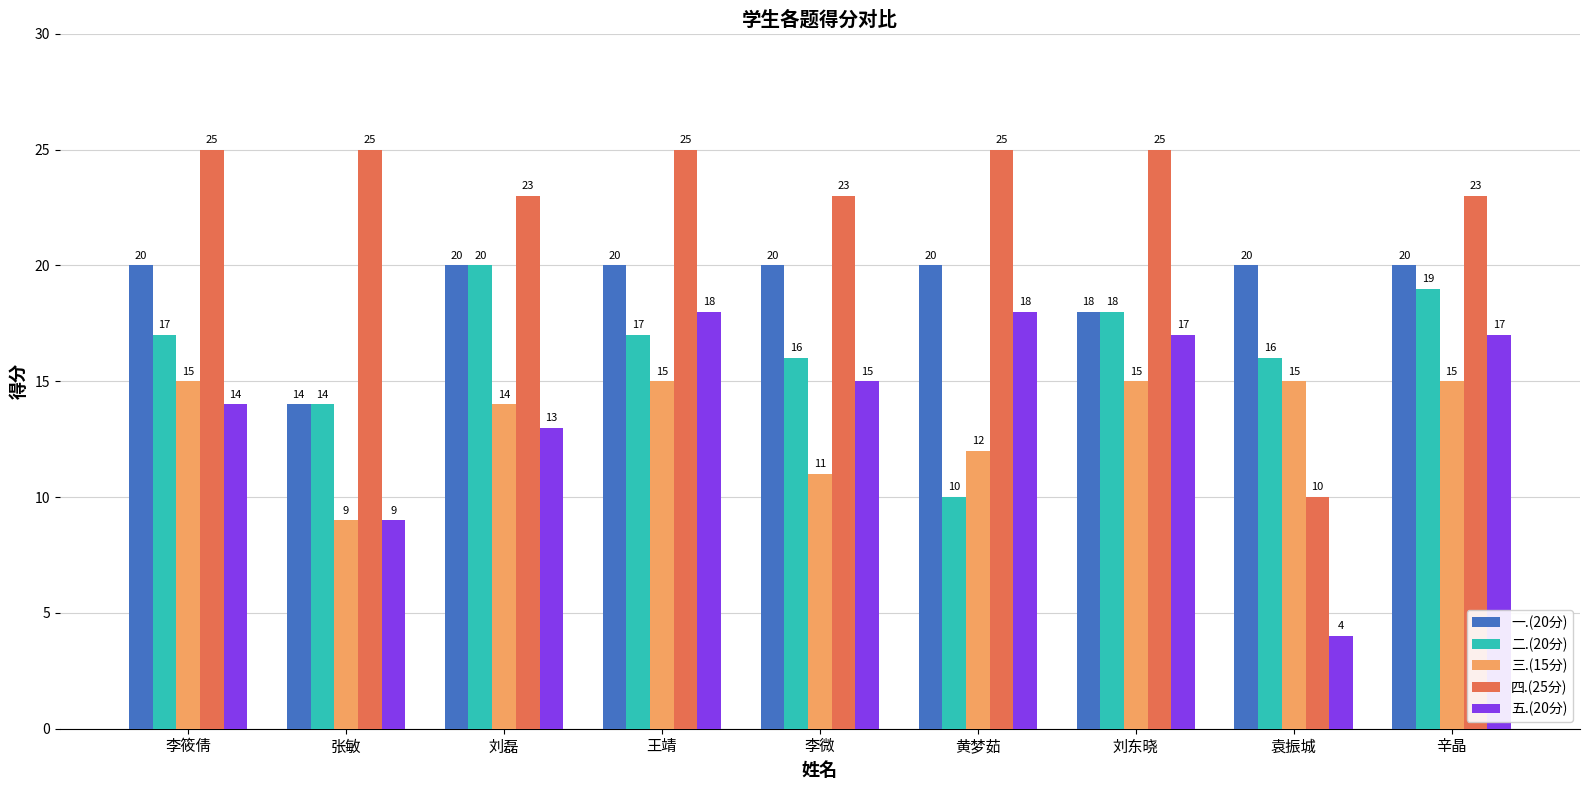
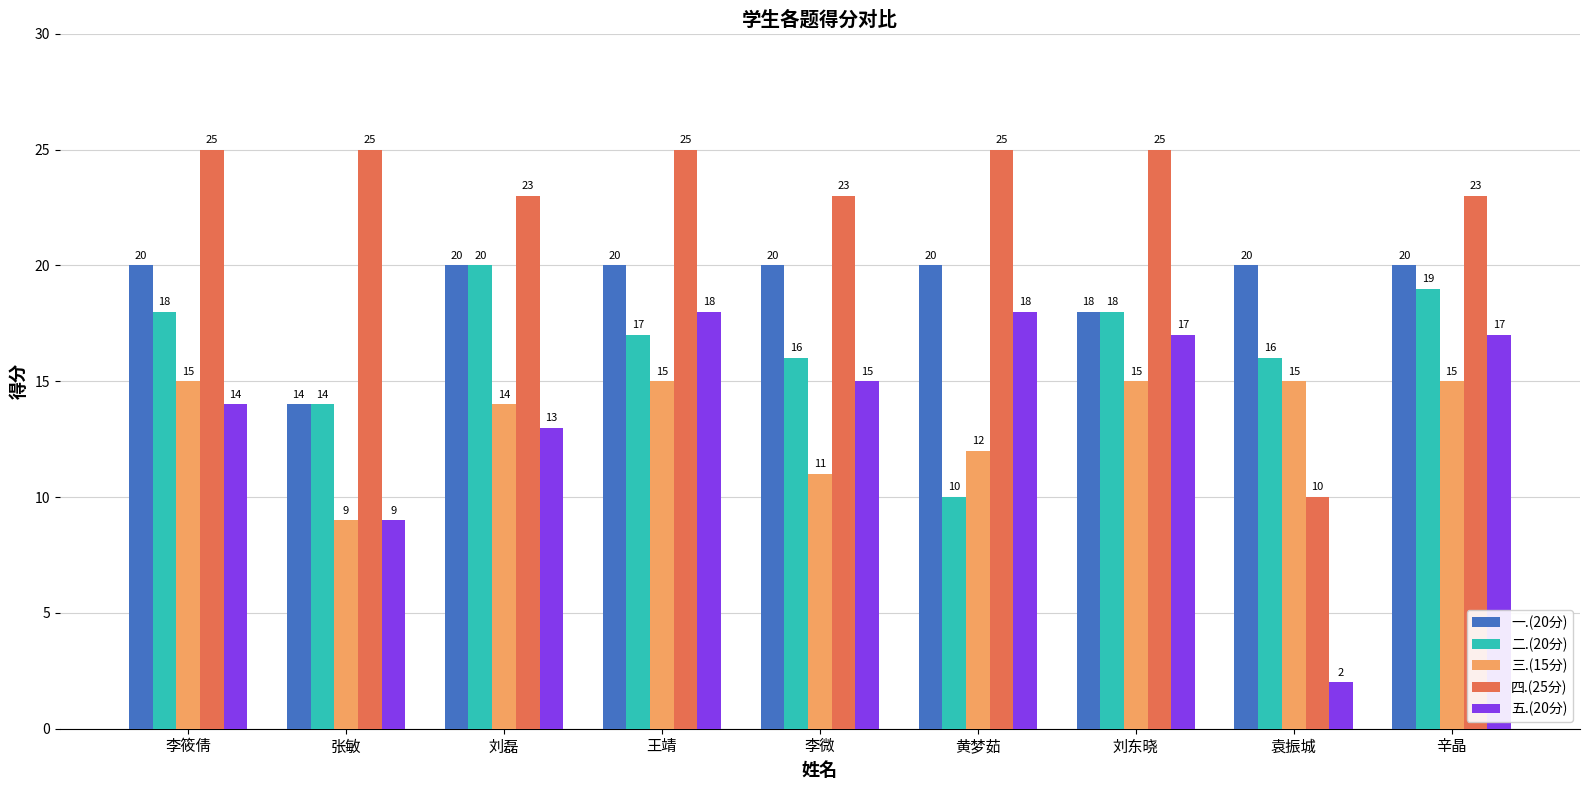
  {
    "一.(20分)": {
      "李筱倩": 20,
      "张敏": 14,
      "刘磊": 20,
      "王靖": 20,
      "李微": 20,
      "黄梦茹": 20,
      "刘东晓": 18,
      "袁振城": 20,
      "辛晶": 20
    },
    "二.(20分)": {
-     "李筱倩": 17,
+     "李筱倩": 18,
      "张敏": 14,
      "刘磊": 20,
      "王靖": 17,
      "李微": 16,
      "黄梦茹": 10,
      "刘东晓": 18,
      "袁振城": 16,
      "辛晶": 19
    },
    "五.(20分)": {
      "李筱倩": 14,
      "张敏": 9,
      "刘磊": 13,
      "王靖": 18,
      "李微": 15,
      "黄梦茹": 18,
      "刘东晓": 17,
-     "袁振城": 4,
+     "袁振城": 2,
      "辛晶": 17
    }
  }
